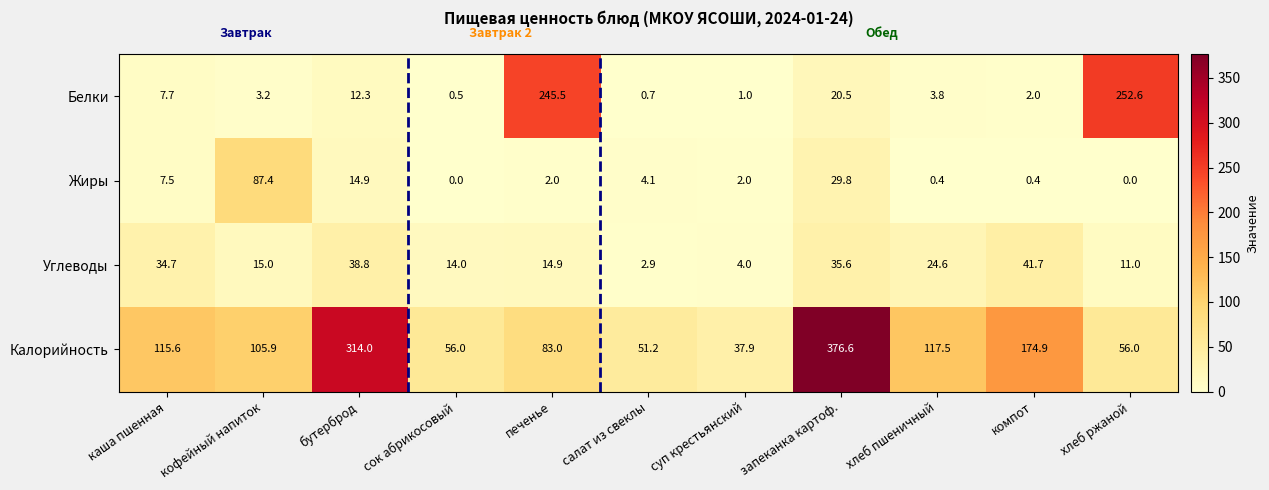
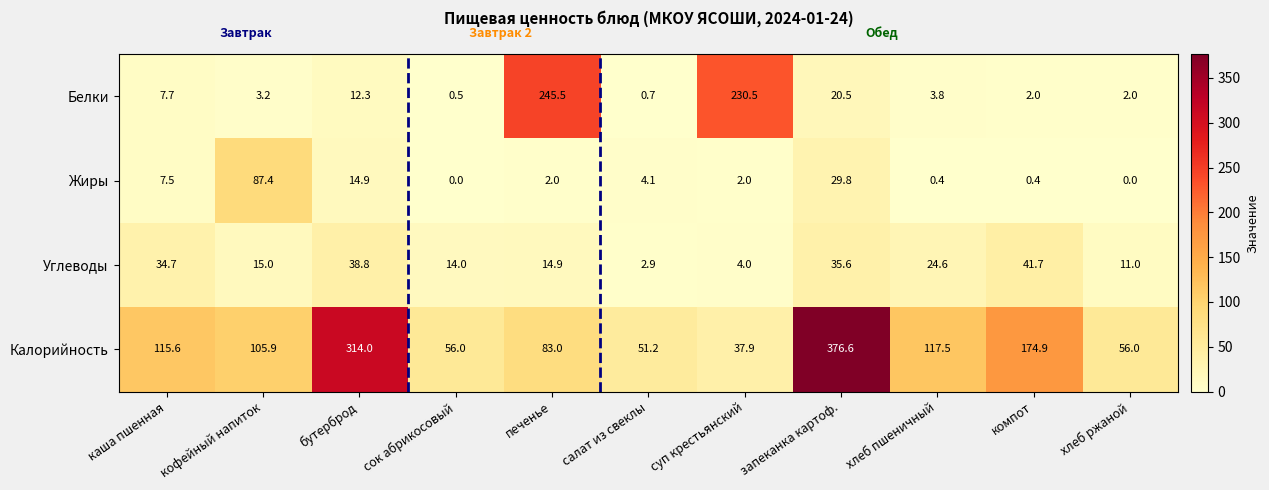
  {
    "Белки": {
      "каша пшенная": 7.7,
      "кофейный напиток": 3.2,
      "бутерброд": 12.3,
      "сок абрикосовый": 0.5,
      "печенье": 245.5,
      "салат из свеклы": 0.7,
-     "суп крестьянский": 1.0,
+     "суп крестьянский": 230.5,
      "запеканка картоф.": 20.5,
      "хлеб пшеничный": 3.8,
      "компот": 2.0,
-     "хлеб ржаной": 252.6
+     "хлеб ржаной": 2.0
    },
    "Жиры": {
      "каша пшенная": 7.5,
      "кофейный напиток": 87.4,
      "бутерброд": 14.9,
      "сок абрикосовый": 0.0,
      "печенье": 2.0,
      "салат из свеклы": 4.1,
      "суп крестьянский": 2.0,
      "запеканка картоф.": 29.8,
      "хлеб пшеничный": 0.4,
      "компот": 0.4,
      "хлеб ржаной": 0.0
    },
    "Углеводы": {
      "каша пшенная": 34.7,
      "кофейный напиток": 15.0,
      "бутерброд": 38.8,
      "сок абрикосовый": 14.0,
      "печенье": 14.9,
      "салат из свеклы": 2.9,
      "суп крестьянский": 4.0,
      "запеканка картоф.": 35.6,
      "хлеб пшеничный": 24.6,
      "компот": 41.7,
      "хлеб ржаной": 11.0
    },
    "Калорийность": {
      "каша пшенная": 115.6,
      "кофейный напиток": 105.9,
      "бутерброд": 314.0,
      "сок абрикосовый": 56.0,
      "печенье": 83.0,
      "салат из свеклы": 51.2,
      "суп крестьянский": 37.9,
      "запеканка картоф.": 376.6,
      "хлеб пшеничный": 117.5,
      "компот": 174.9,
      "хлеб ржаной": 56.0
    }
  }
